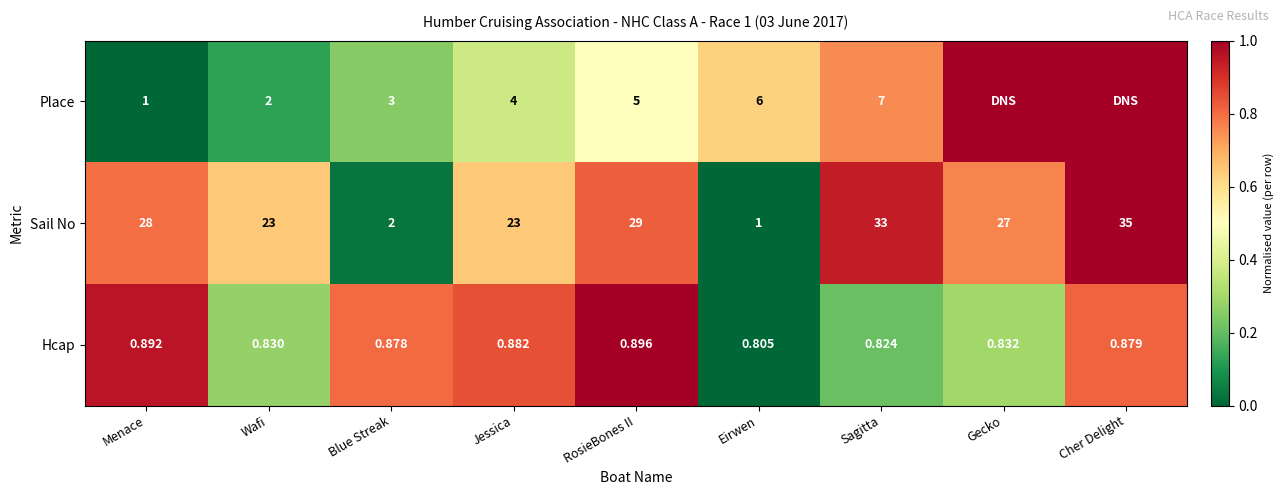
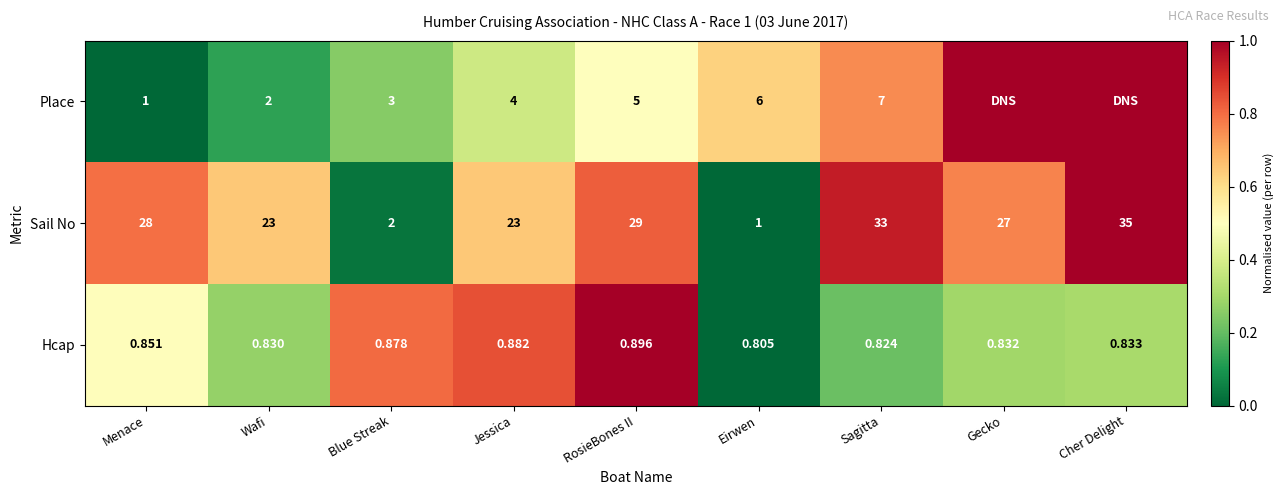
  {
    "Place": {
      "Menace": 1,
      "Wafi": 2,
      "Blue Streak": 3,
      "Jessica": 4,
      "RosieBones II": 5,
      "Eirwen": 6,
      "Sagitta": 7
    },
    "Sail No": {
      "Menace": 28,
      "Wafi": 23,
      "Blue Streak": 2,
      "Jessica": 23,
      "RosieBones II": 29,
      "Eirwen": 1,
      "Sagitta": 33,
      "Gecko": 27,
      "Cher Delight": 35
    },
    "Hcap": {
-     "Menace": 0.892,
+     "Menace": 0.851,
      "Wafi": 0.830,
      "Blue Streak": 0.878,
      "Jessica": 0.882,
      "RosieBones II": 0.896,
      "Eirwen": 0.805,
      "Sagitta": 0.824,
      "Gecko": 0.832,
-     "Cher Delight": 0.879
+     "Cher Delight": 0.833
    }
  }
